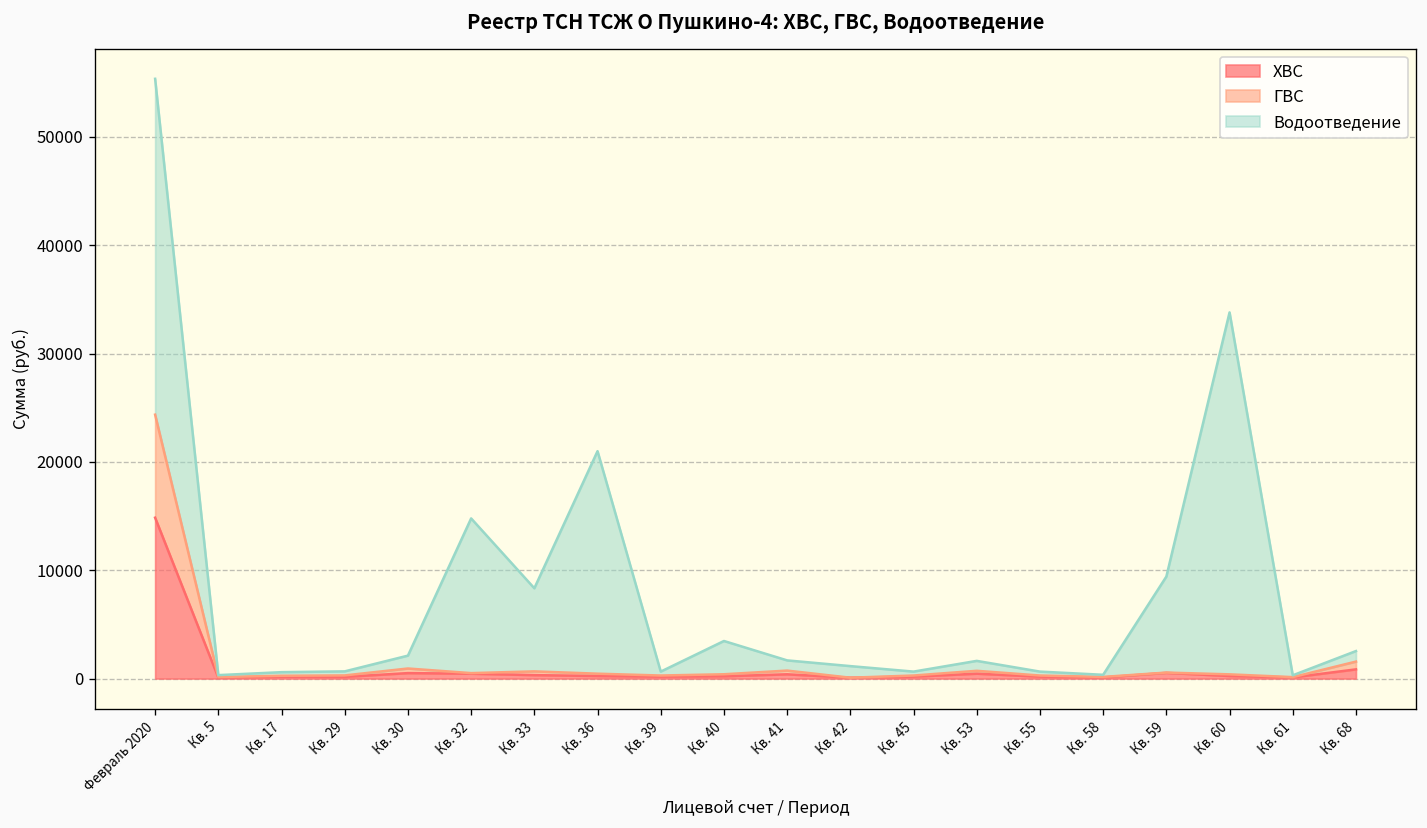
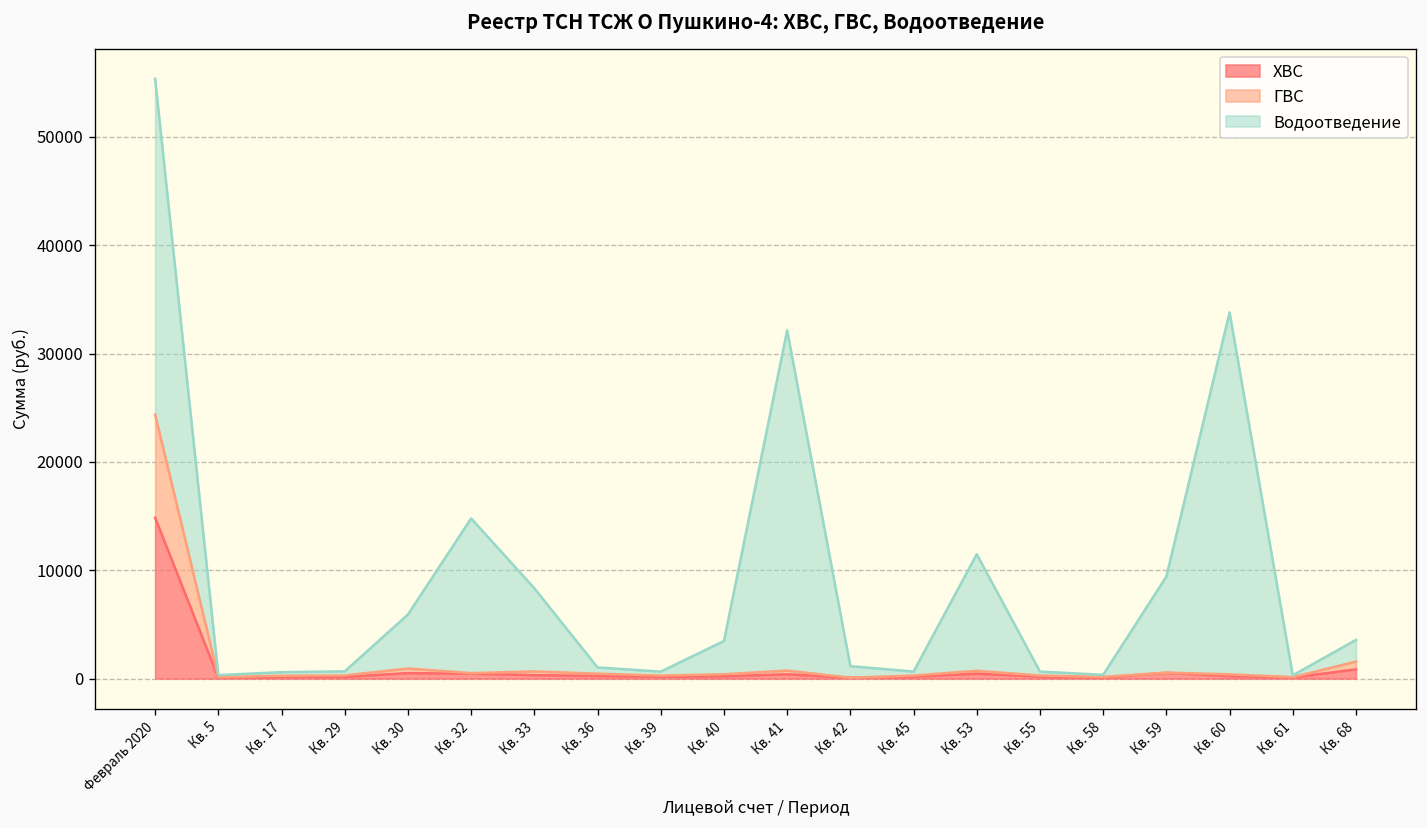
  {
    "Водоотведение": {
      "Февраль 2020": 31000,
      "Кв. 17": 0,
      "Кв. 29": 0,
-     "Кв. 30": 1000,
+     "Кв. 30": 5000,
      "Кв. 32": 14000,
      "Кв. 33": 8000,
-     "Кв. 36": 21000,
+     "Кв. 36": 1000,
      "Кв. 39": 0,
      "Кв. 40": 3000,
-     "Кв. 41": 1000,
+     "Кв. 41": 31000,
      "Кв. 42": 1000,
      "Кв. 45": 0,
-     "Кв. 53": 1000,
+     "Кв. 53": 11000,
      "Кв. 55": 0,
      "Кв. 59": 9000,
      "Кв. 60": 33000,
-     "Кв. 68": 1000
+     "Кв. 68": 2000
    }
  }
